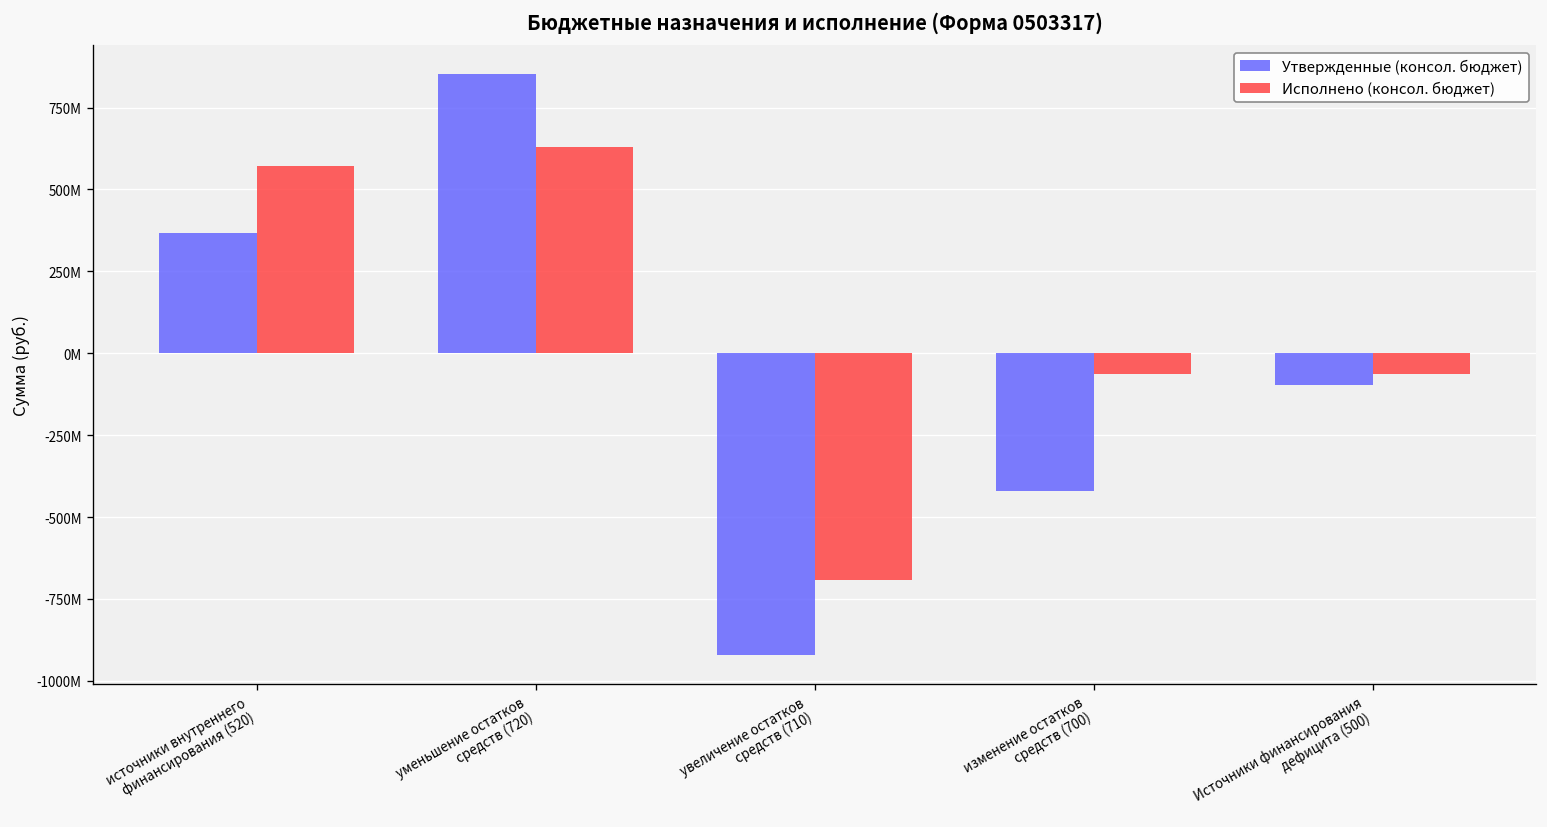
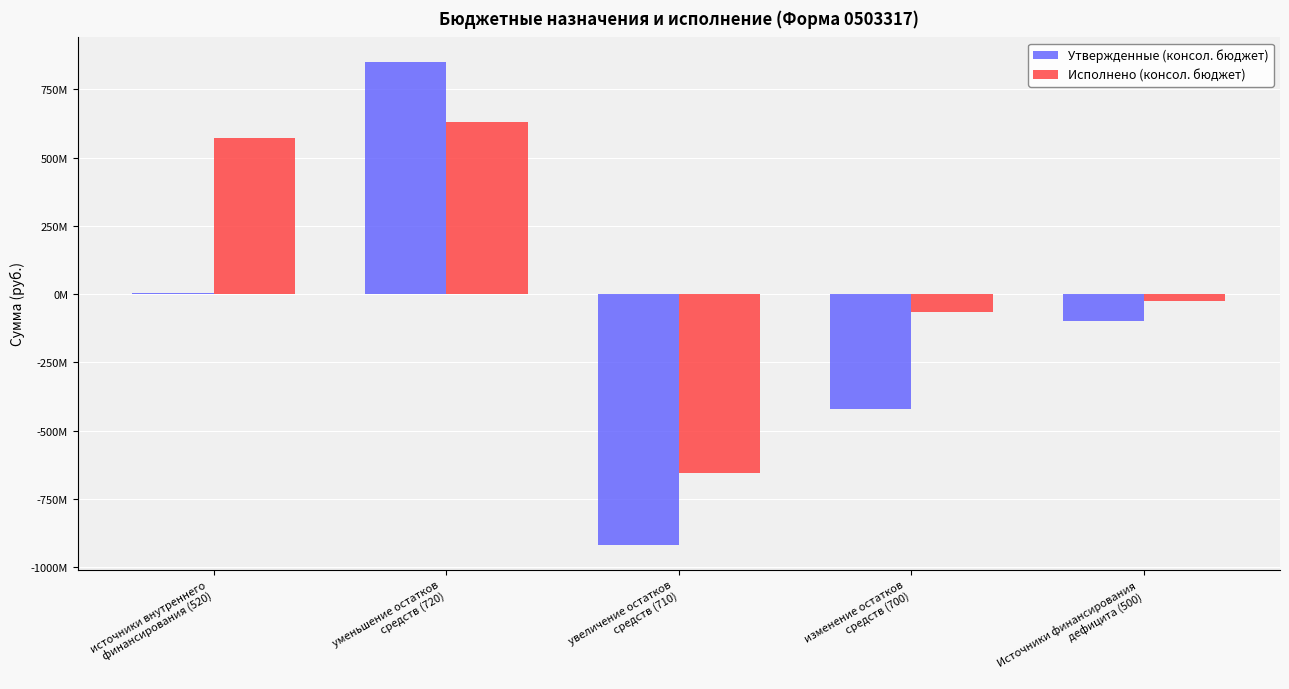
  {
    "Утвержденные (консол. бюджет)": {
-     "источники внутреннего финансирования (520)": 370000000,
+     "источники внутреннего финансирования (520)": 0,
      "уменьшение остатков средств (720)": 850000000,
      "увеличение остатков средств (710)": -920000000,
      "изменение остатков средств (700)": -420000000,
      "Источники финансирования дефицита (500)": -100000000
    },
    "Исполнено (консол. бюджет)": {
      "источники внутреннего финансирования (520)": 570000000,
      "уменьшение остатков средств (720)": 630000000,
-     "увеличение остатков средств (710)": -690000000,
+     "увеличение остатков средств (710)": -650000000,
      "изменение остатков средств (700)": -60000000,
-     "Источники финансирования дефицита (500)": -60000000
+     "Источники финансирования дефицита (500)": -20000000
    }
  }
